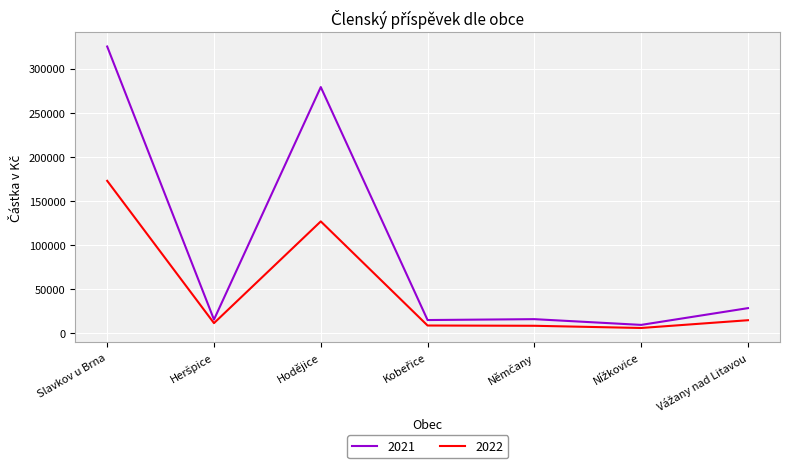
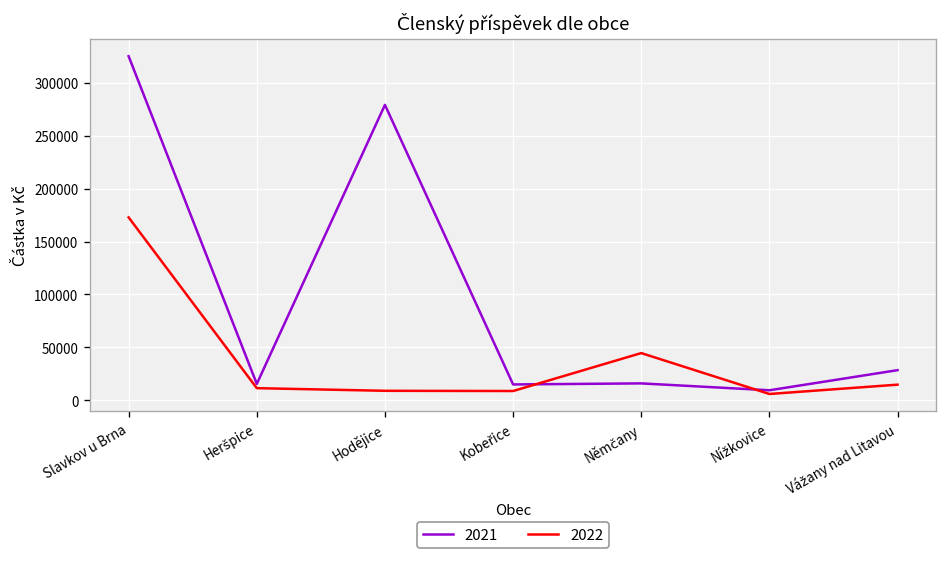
  {
    "2021": {
      "Slavkov u Brna": 330000,
      "Heršpice": 20000,
      "Hodějice": 280000,
      "Kobeřice": 20000,
      "Němčany": 20000,
      "Nížkovice": 10000,
      "Vážany nad Litavou": 30000
    },
    "2022": {
      "Slavkov u Brna": 170000,
      "Heršpice": 10000,
-     "Hodějice": 130000,
+     "Hodějice": 10000,
      "Kobeřice": 10000,
-     "Němčany": 10000,
+     "Němčany": 40000,
      "Nížkovice": 10000,
      "Vážany nad Litavou": 10000
    }
  }
